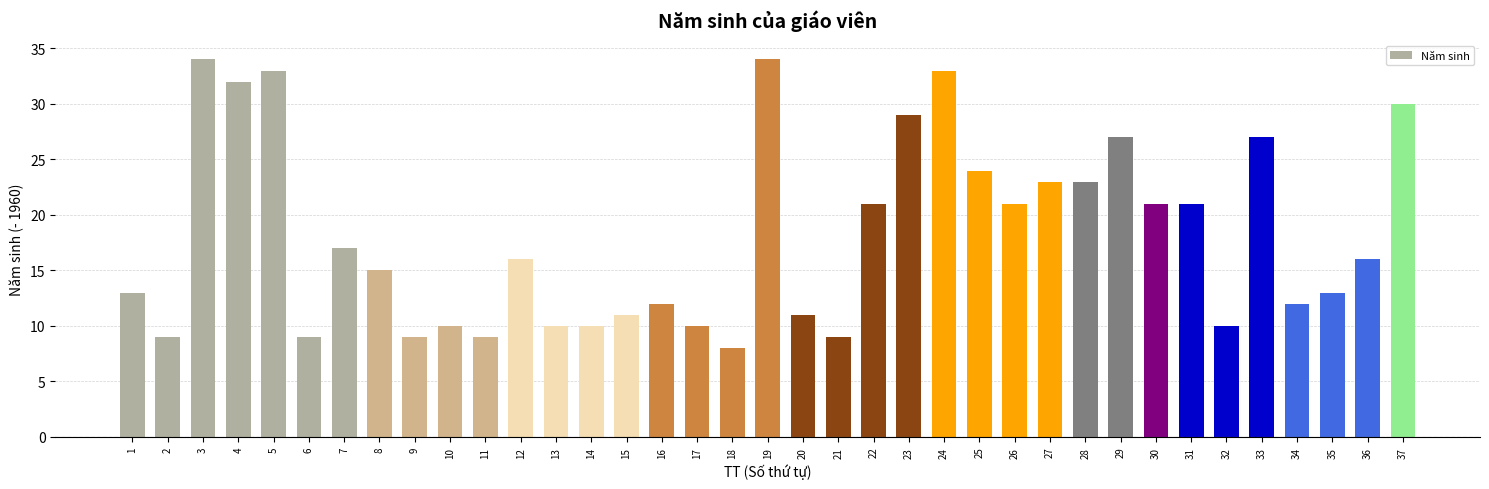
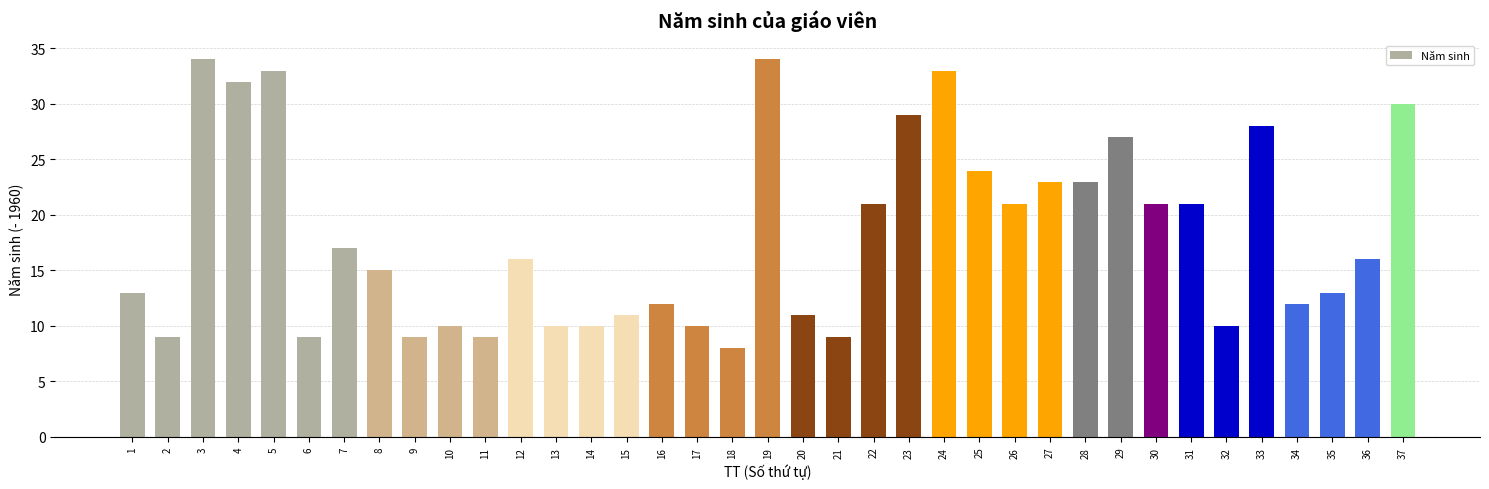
  {
    "1": 13.0,
    "2": 9.0,
    "3": 34.0,
    "4": 32.0,
    "5": 33.0,
    "6": 9.0,
    "7": 17.0,
    "8": 15.0,
    "9": 9.0,
    "10": 10.0,
    "11": 9.0,
    "12": 16.0,
    "13": 10.0,
    "14": 10.0,
    "15": 11.0,
    "16": 12.0,
    "17": 10.0,
    "18": 8.0,
    "19": 34.0,
    "20": 11.0,
    "21": 9.0,
    "22": 21.0,
    "23": 29.0,
    "24": 33.0,
    "25": 24.0,
    "26": 21.0,
    "27": 23.0,
    "28": 23.0,
    "29": 27.0,
    "30": 21.0,
    "31": 21.0,
    "32": 10.0,
-   "33": 27.0,
+   "33": 28.0,
    "34": 12.0,
    "35": 13.0,
    "36": 16.0,
    "37": 30.0
  }
